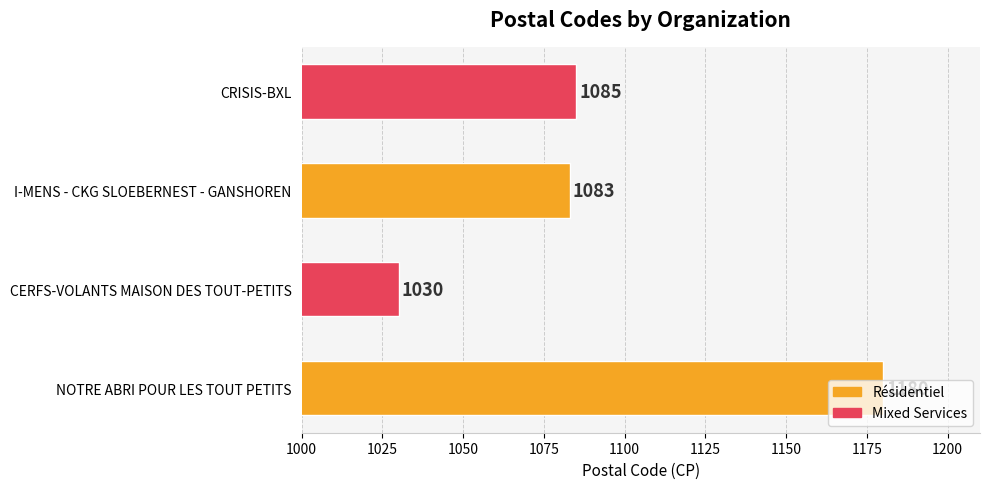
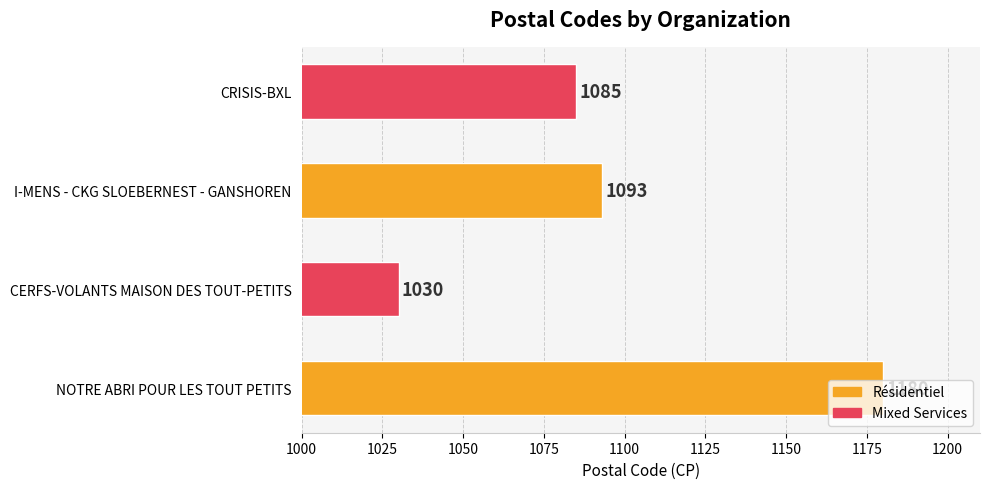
  {
    "CRISIS-BXL": 1085,
-   "I-MENS - CKG SLOEBERNEST - GANSHOREN": 1083,
+   "I-MENS - CKG SLOEBERNEST - GANSHOREN": 1093,
    "CERFS-VOLANTS MAISON DES TOUT-PETITS": 1030
  }
